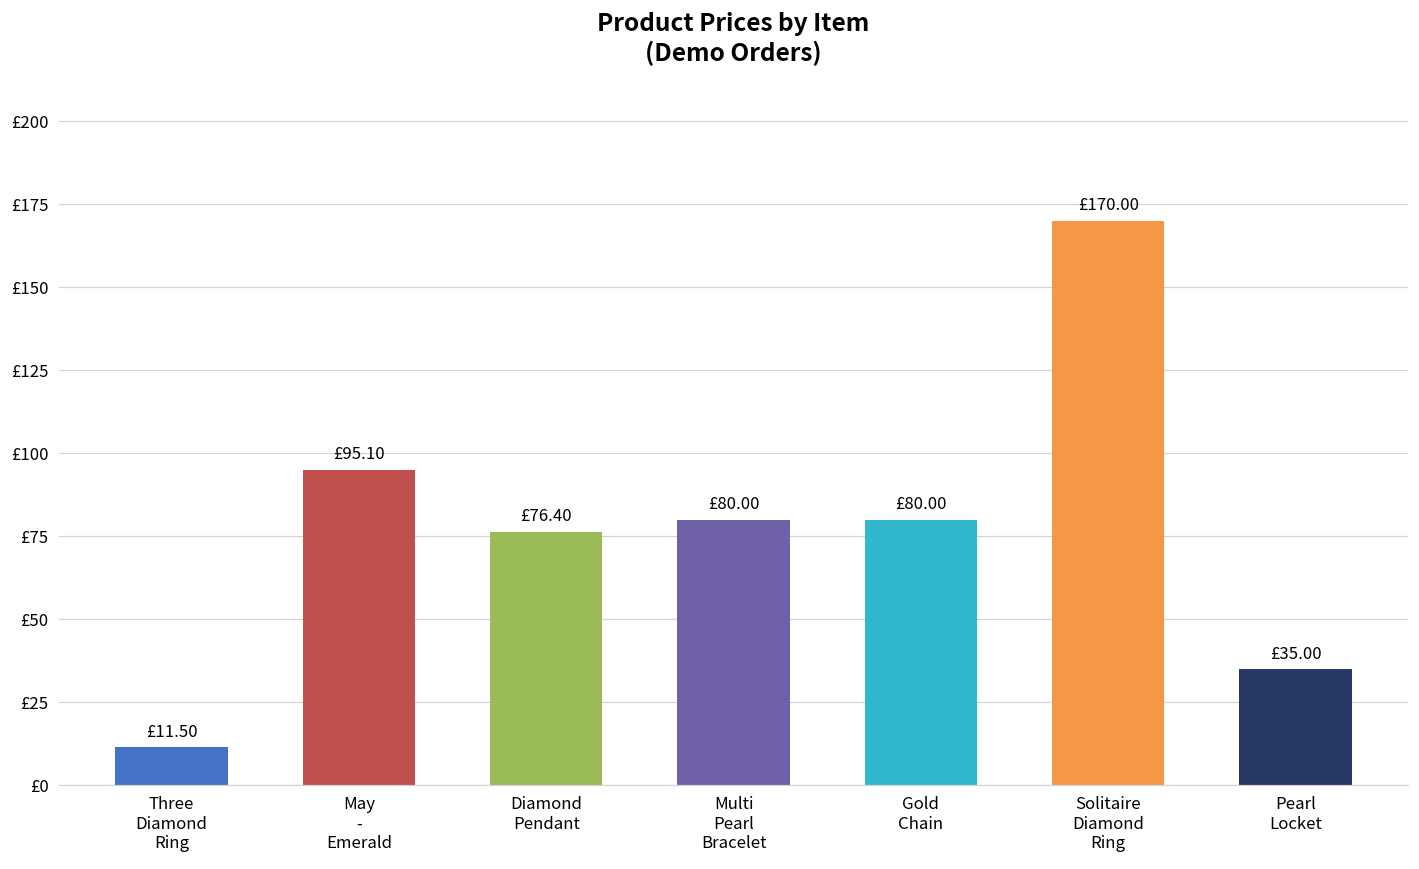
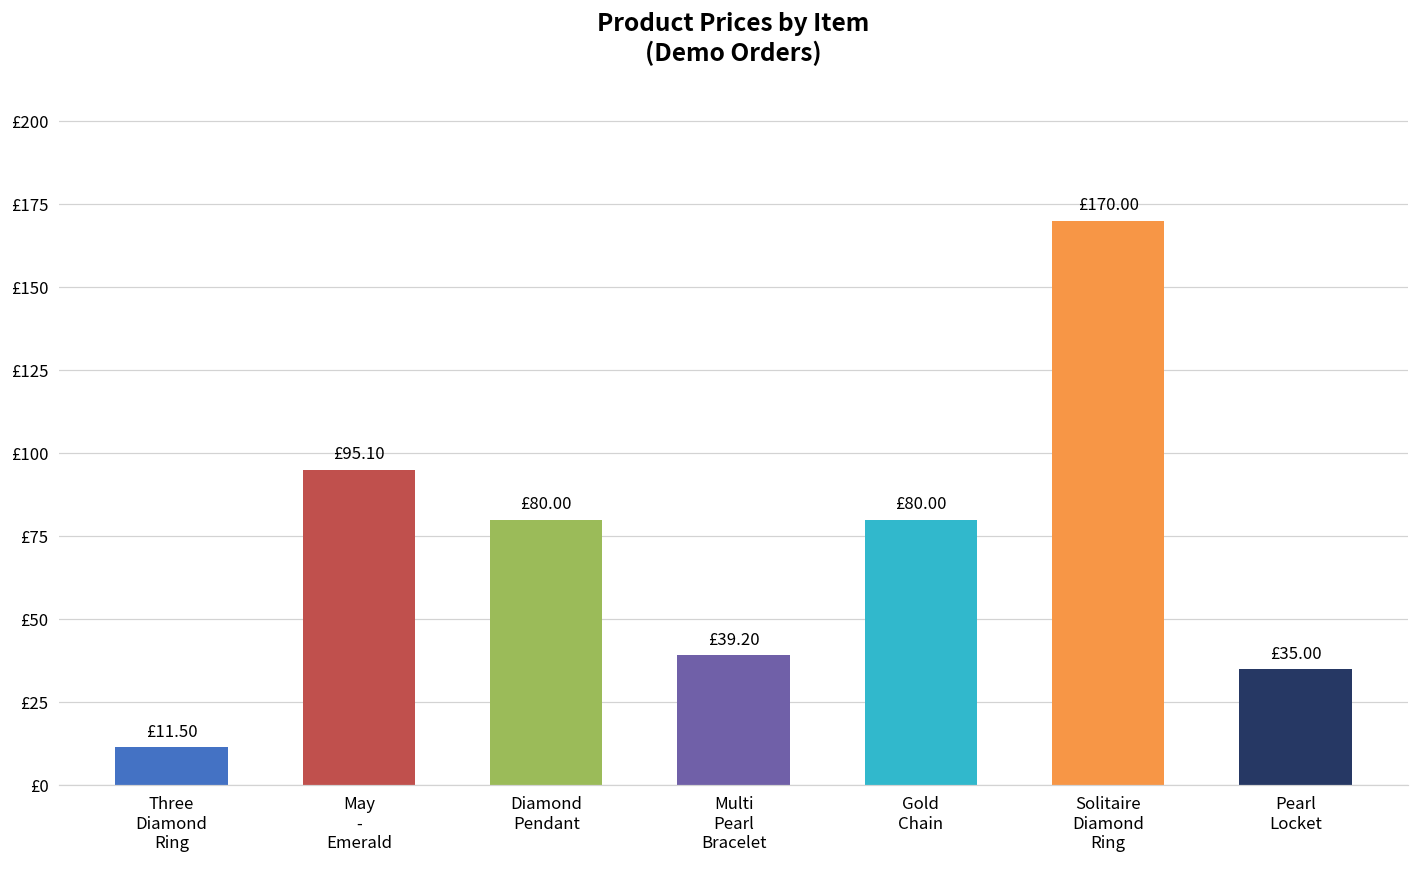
  {
    "Three Diamond Ring": "£11.50",
    "May - Emerald": "£95.10",
-   "Diamond Pendant": "£76.40",
-   "Multi Pearl Bracelet": "£80.00",
+   "Diamond Pendant": "£80.00",
+   "Multi Pearl Bracelet": "£39.20",
    "Gold Chain": "£80.00",
    "Solitaire Diamond Ring": "£170.00",
    "Pearl Locket": "£35.00"
  }
